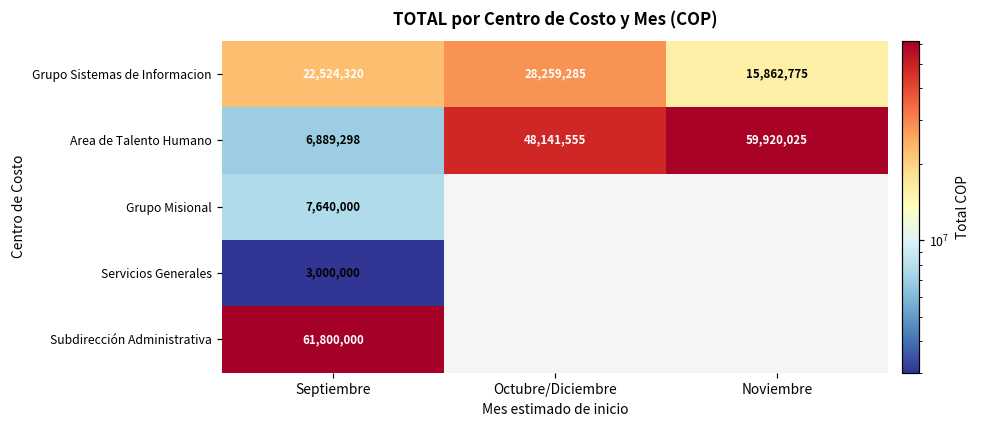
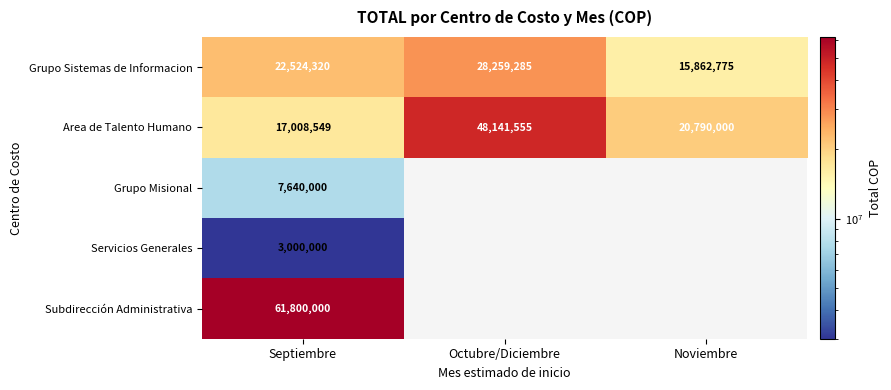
  {
    "Grupo Sistemas de Informacion": {
      "Septiembre": "22,524,320",
      "Octubre/Diciembre": "28,259,285",
      "Noviembre": "15,862,775"
    },
    "Area de Talento Humano": {
-     "Septiembre": "6,889,298",
+     "Septiembre": "17,008,549",
      "Octubre/Diciembre": "48,141,555",
-     "Noviembre": "59,920,025"
+     "Noviembre": "20,790,000"
    },
    "Grupo Misional": {
      "Septiembre": "7,640,000"
    },
    "Servicios Generales": {
      "Septiembre": "3,000,000"
    },
    "Subdirección Administrativa": {
      "Septiembre": "61,800,000"
    }
  }
